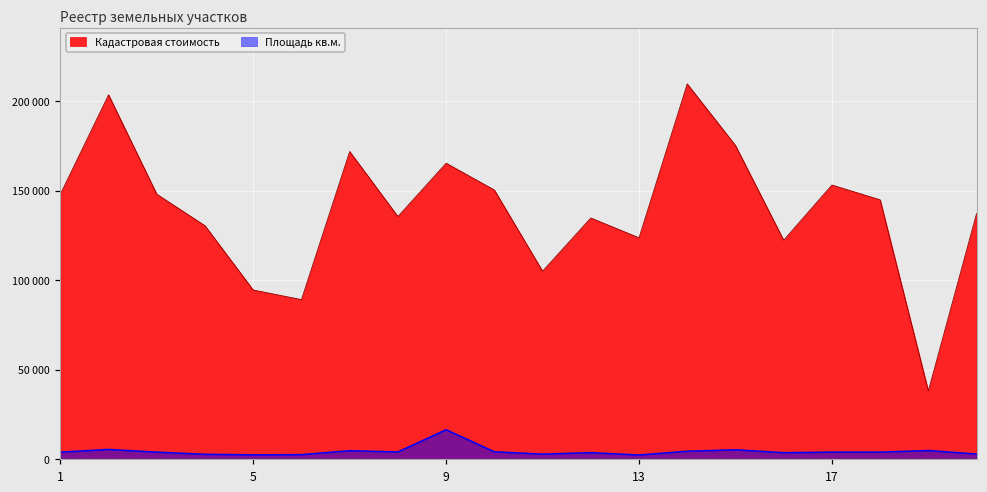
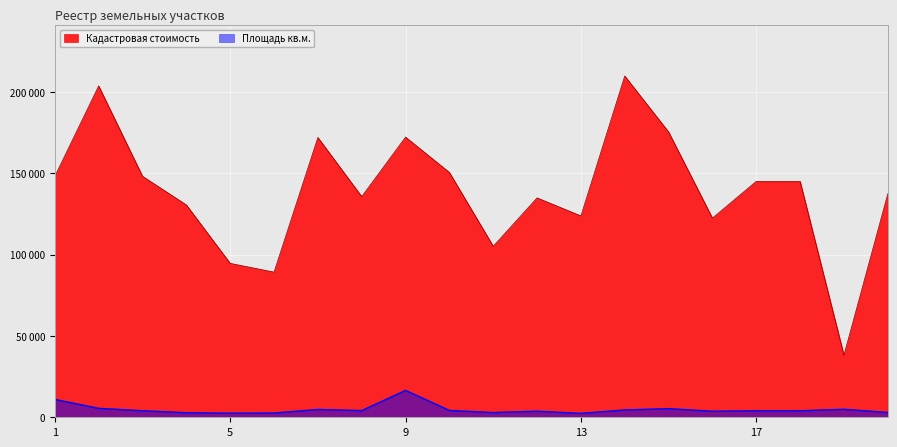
  {
    "Кадастровая стоимость": {
      "1": 148000,
      "5": 95000,
-     "9": 165000,
+     "9": 172000,
      "13": 124000,
-     "17": 153000
+     "17": 145000
    },
    "Площадь кв.м.": {
-     "1": 4000,
+     "1": 11000,
      "5": 3000,
      "9": 17000,
      "13": 2000,
      "17": 4000
    }
  }
